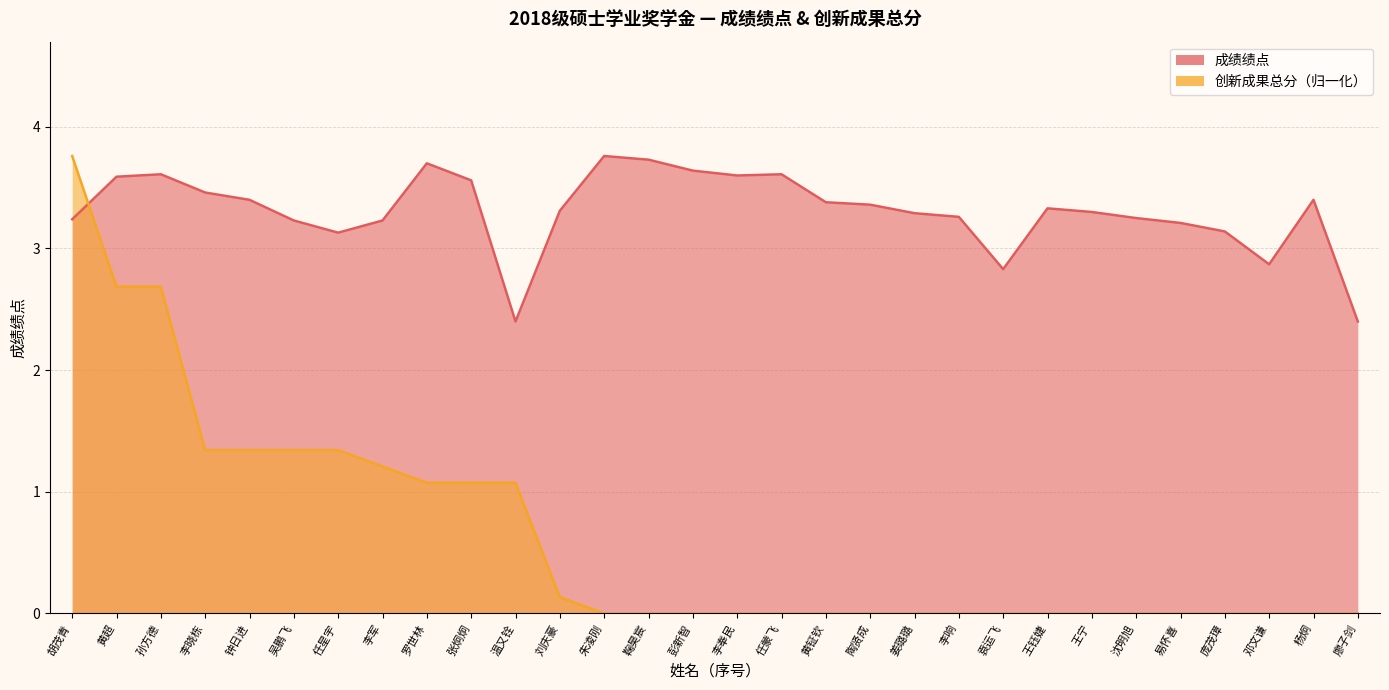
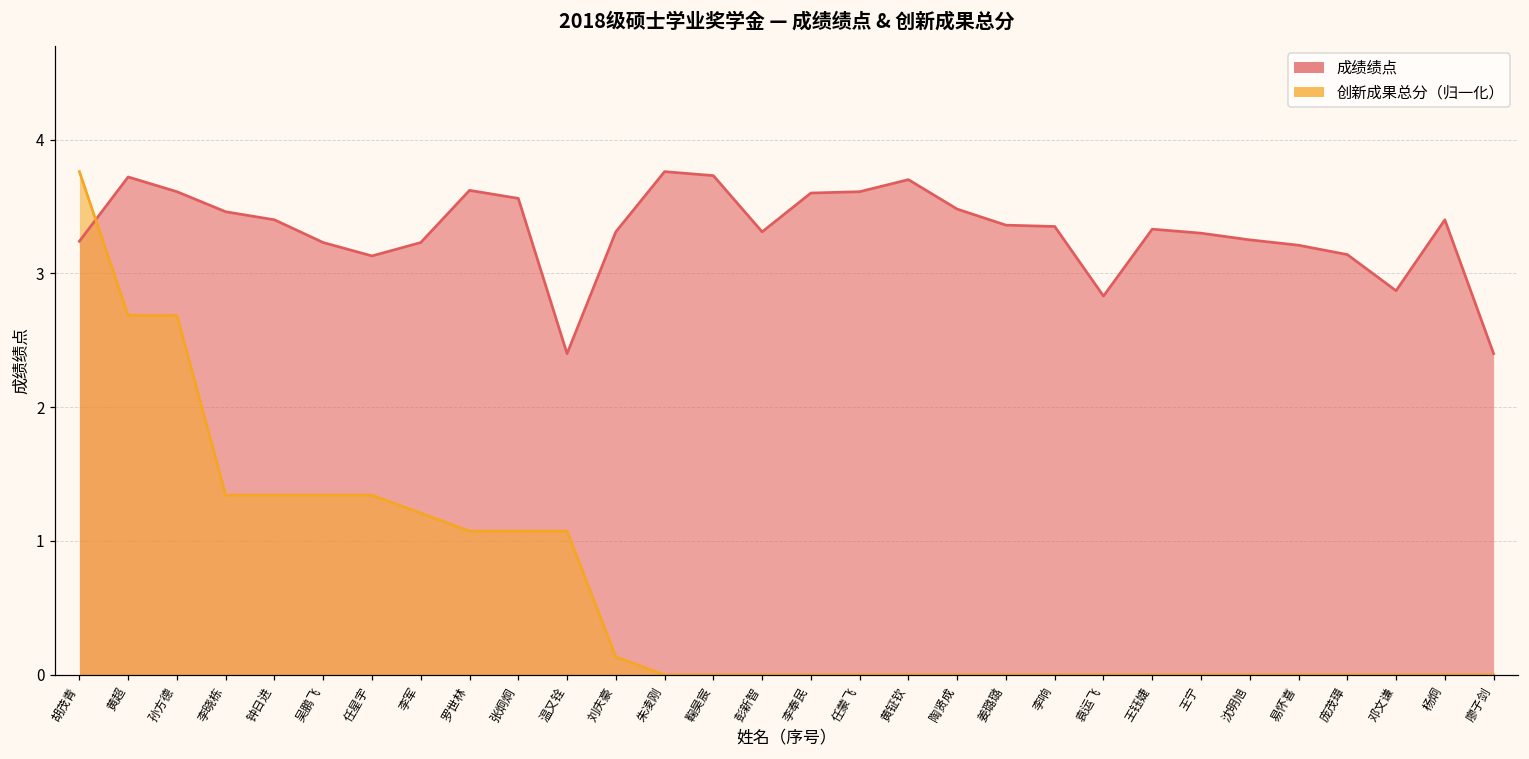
  {
    "成绩绩点": {
      "胡茂青": 3.24,
-     "黄超": 3.59,
+     "黄超": 3.72,
      "孙方德": 3.61,
      "李晓栋": 3.46,
      "钟日进": 3.40,
      "吴鹏飞": 3.23,
      "任星宇": 3.13,
      "李军": 3.23,
-     "罗世林": 3.70,
+     "罗世林": 3.62,
      "张炯炯": 3.56,
      "温又铨": 2.40,
      "刘庆豪": 3.31,
      "朱凌刚": 3.76,
      "鞠昊宸": 3.73,
-     "彭新智": 3.64,
+     "彭新智": 3.31,
      "李奉民": 3.60,
      "任蒙飞": 3.61,
-     "黄钲钦": 3.38,
-     "陶贤成": 3.36,
-     "姜璐璐": 3.29,
-     "李响": 3.26,
+     "黄钲钦": 3.70,
+     "陶贤成": 3.48,
+     "姜璐璐": 3.36,
+     "李响": 3.35,
      "袁运飞": 2.83,
      "王钰婕": 3.33,
      "王宁": 3.30,
      "沈明旭": 3.25,
      "易怀喜": 3.21,
      "庞茂璋": 3.14,
      "邓文谦": 2.87,
      "杨炯": 3.40,
      "廖子剑": 2.40
    }
  }
